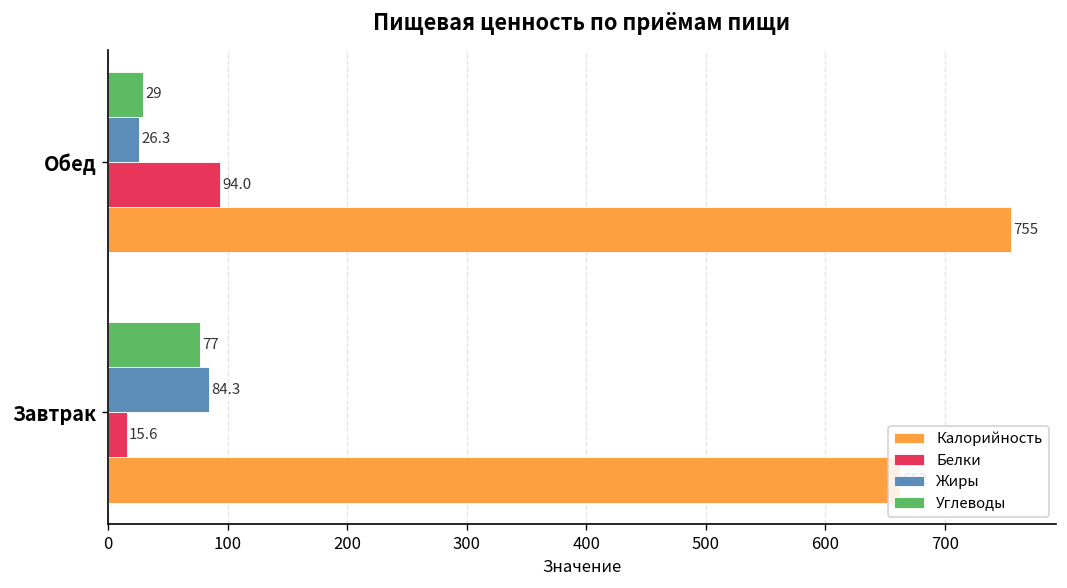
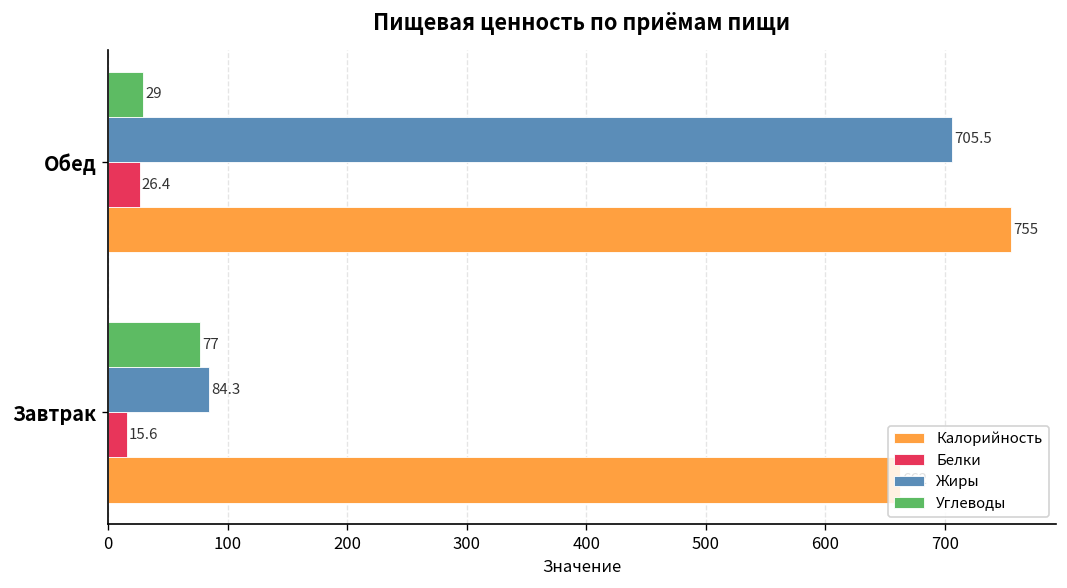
  {
    "Калорийность": {
      "Обед": 755
    },
    "Белки": {
-     "Обед": 94.0,
+     "Обед": 26.4,
      "Завтрак": 15.6
    },
    "Жиры": {
-     "Обед": 26.3,
+     "Обед": 705.5,
      "Завтрак": 84.3
    },
    "Углеводы": {
      "Обед": 29,
      "Завтрак": 77
    }
  }
